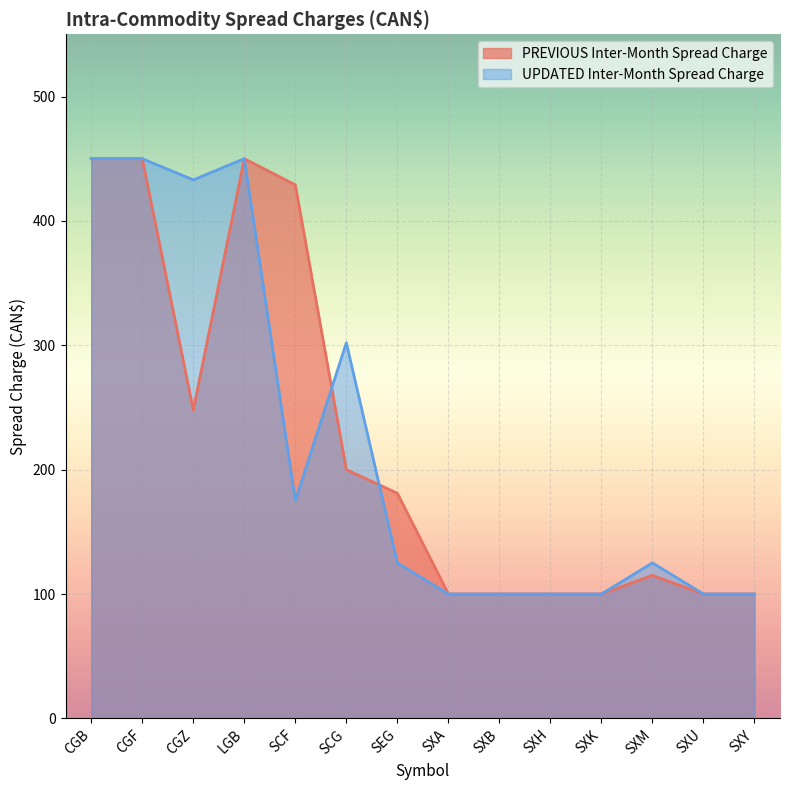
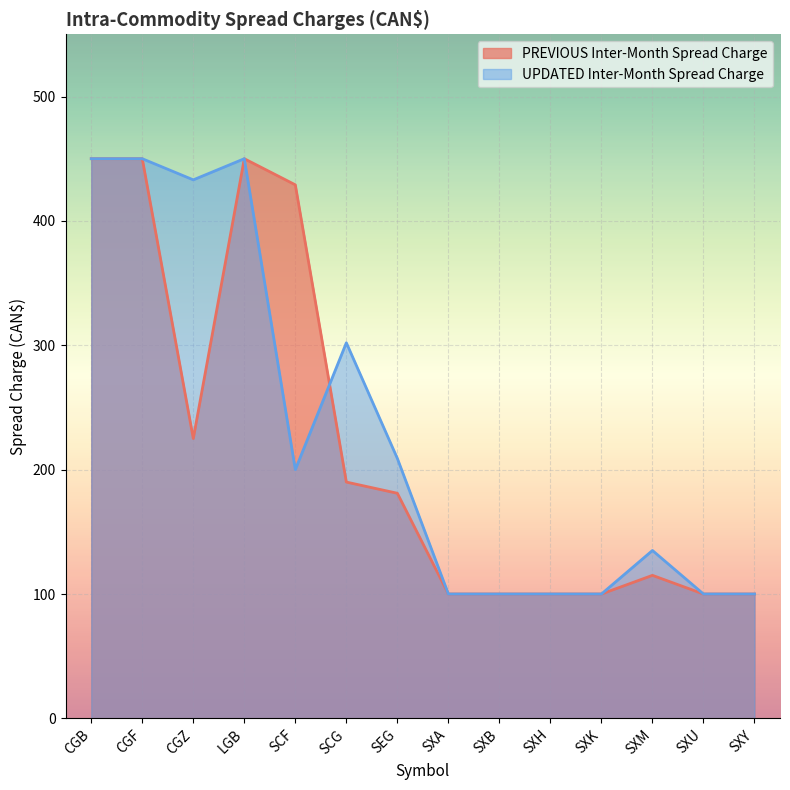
  {
    "PREVIOUS Inter-Month Spread Charge": {
-     "CGZ": 248,
+     "CGZ": 225,
      "SCF": 429,
-     "SCG": 200,
+     "SCG": 190,
      "SEG": 181,
      "SXM": 115
    },
    "UPDATED Inter-Month Spread Charge": {
      "CGZ": 433,
-     "SCF": 175,
+     "SCF": 200,
      "SCG": 302,
-     "SEG": 125,
-     "SXM": 125
+     "SEG": 209,
+     "SXM": 135
    }
  }
